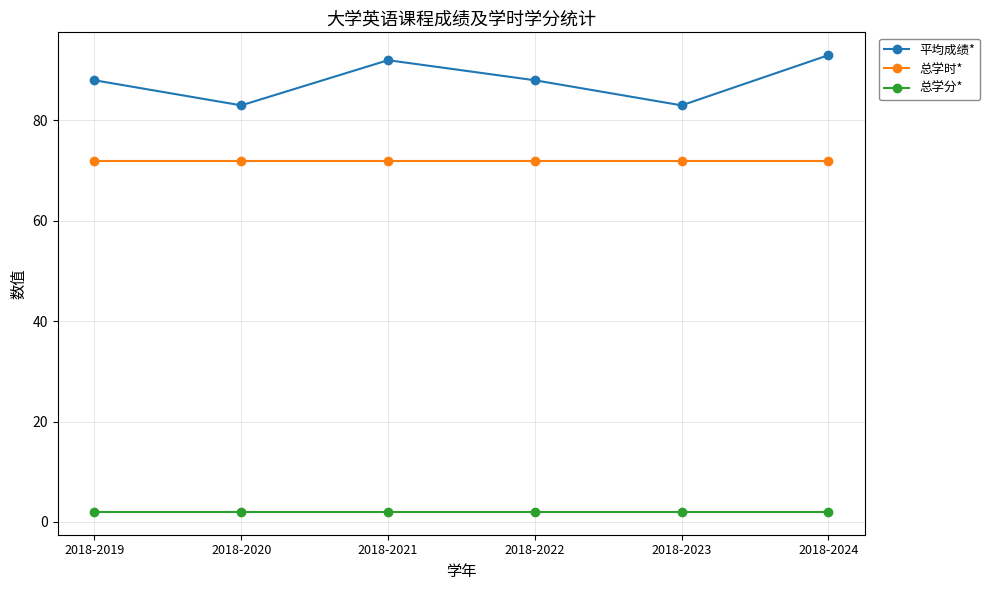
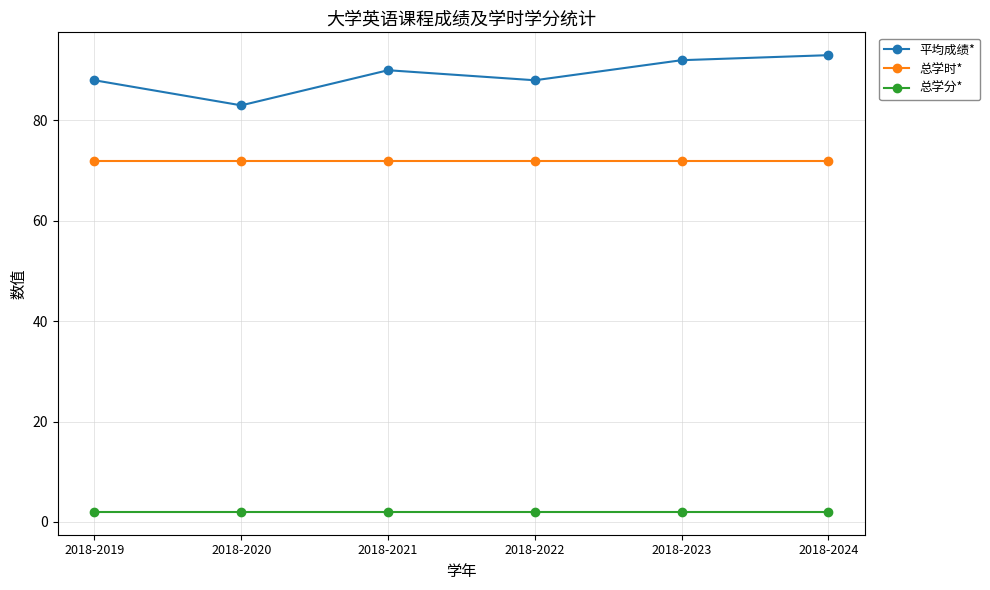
  {
    "平均成绩*": {
      "2018-2019": 88,
      "2018-2020": 83,
-     "2018-2021": 92,
+     "2018-2021": 90,
      "2018-2022": 88,
-     "2018-2023": 83,
+     "2018-2023": 92,
      "2018-2024": 93
    },
    "总学时*": {
      "2018-2019": 72,
      "2018-2020": 72,
      "2018-2021": 72,
      "2018-2022": 72,
      "2018-2023": 72,
      "2018-2024": 72
    },
    "总学分*": {
      "2018-2019": 2,
      "2018-2020": 2,
      "2018-2021": 2,
      "2018-2022": 2,
      "2018-2023": 2,
      "2018-2024": 2
    }
  }
